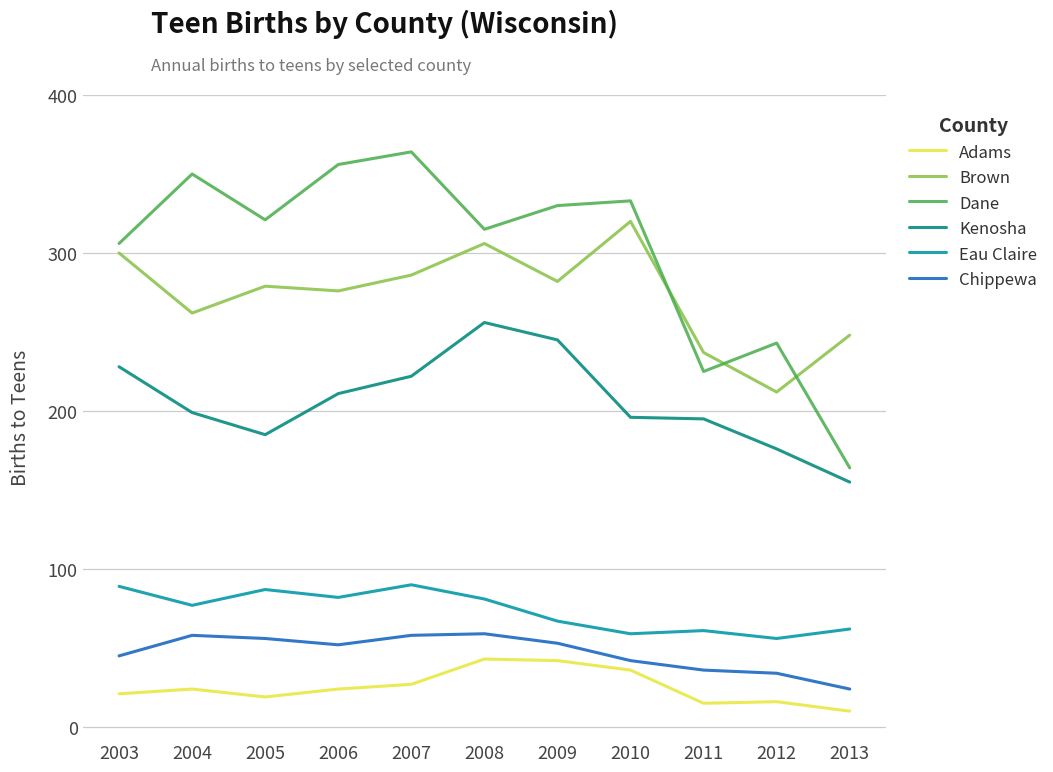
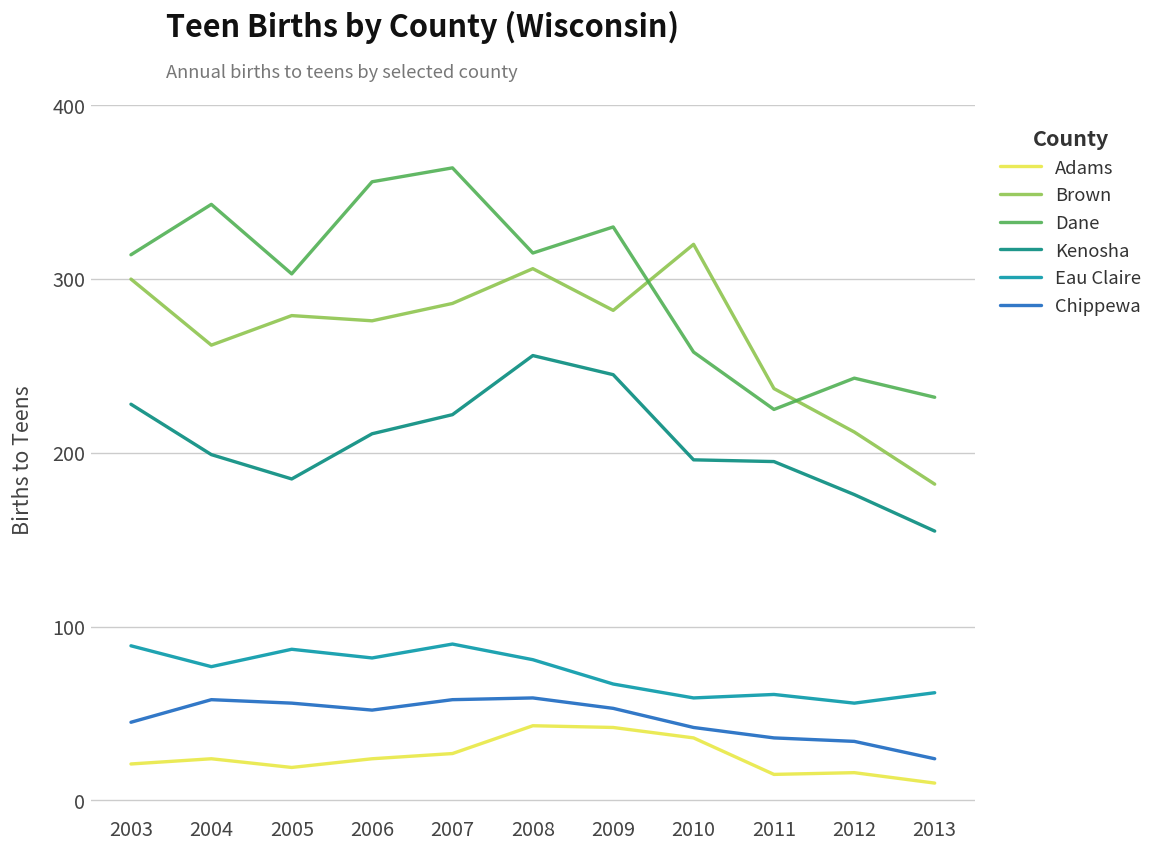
  {
    "Adams": {
      "2003": 21,
      "2004": 24,
      "2005": 19,
      "2006": 24,
      "2007": 27,
      "2008": 43,
      "2009": 42,
      "2010": 36,
      "2011": 15,
      "2012": 16,
      "2013": 10
    },
    "Brown": {
      "2003": 300,
      "2004": 262,
      "2005": 279,
      "2006": 276,
      "2007": 286,
      "2008": 306,
      "2009": 282,
      "2010": 320,
      "2011": 237,
      "2012": 212,
-     "2013": 248
+     "2013": 182
    },
    "Dane": {
-     "2003": 306,
-     "2004": 350,
-     "2005": 321,
+     "2003": 314,
+     "2004": 343,
+     "2005": 303,
      "2006": 356,
      "2007": 364,
      "2008": 315,
      "2009": 330,
-     "2010": 333,
+     "2010": 258,
      "2011": 225,
      "2012": 243,
-     "2013": 164
+     "2013": 232
    }
  }
